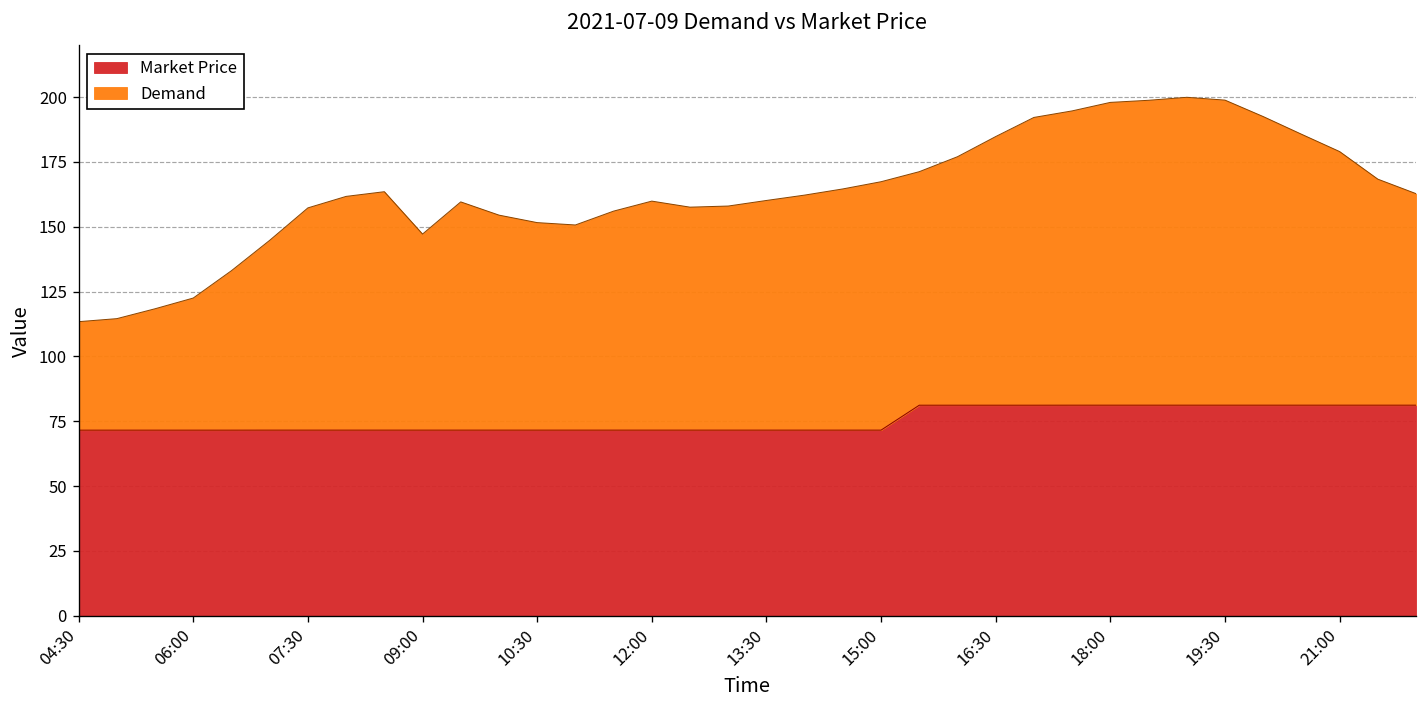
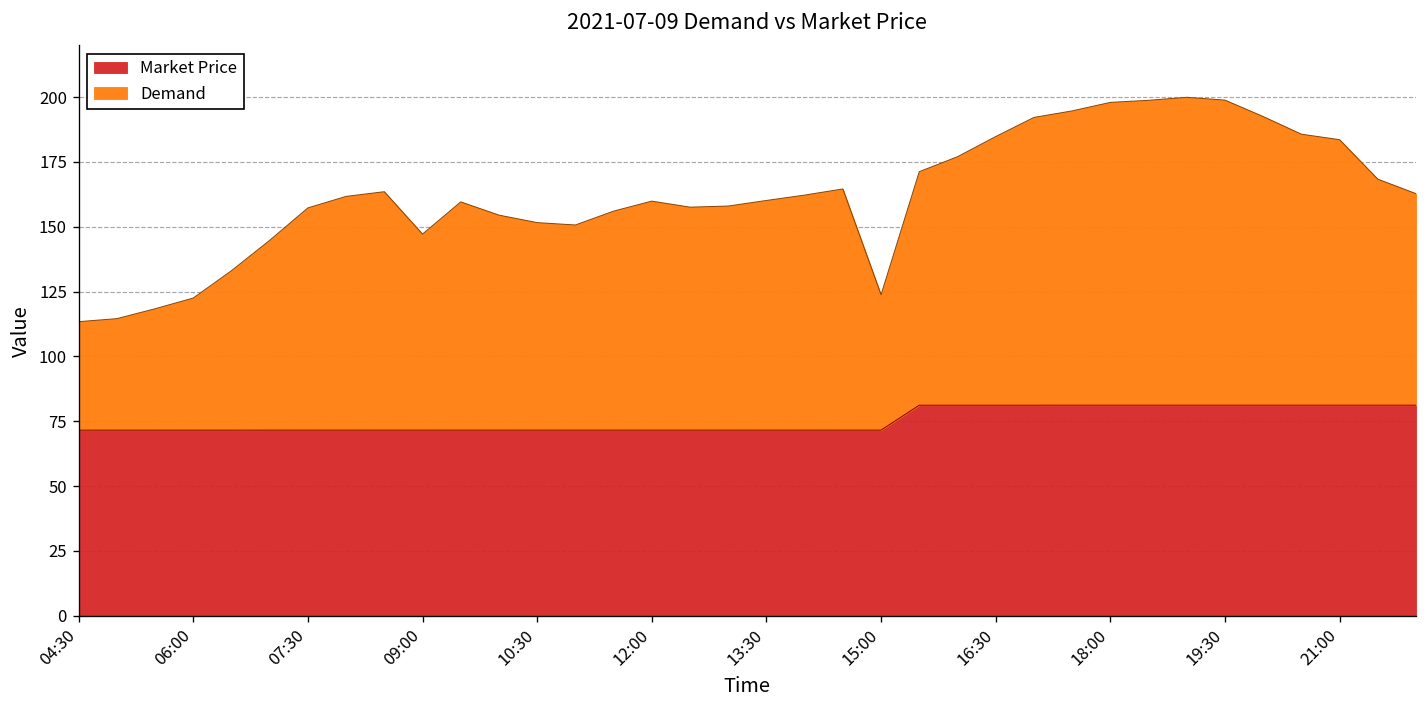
  {
    "Market Price": {
      "04:30": 72,
      "06:00": 72,
      "07:30": 72,
      "09:00": 72,
      "10:30": 72,
      "12:00": 72,
      "13:30": 72,
      "15:00": 72,
      "16:30": 81,
      "18:00": 81,
      "19:30": 81,
      "21:00": 81
    },
    "Demand": {
      "04:30": 113,
      "06:00": 123,
      "07:30": 157,
      "09:00": 147,
      "10:30": 152,
      "12:00": 160,
      "13:30": 160,
-     "15:00": 167,
+     "15:00": 124,
      "16:30": 185,
      "18:00": 198,
      "19:30": 199,
-     "21:00": 179
+     "21:00": 184
    }
  }
